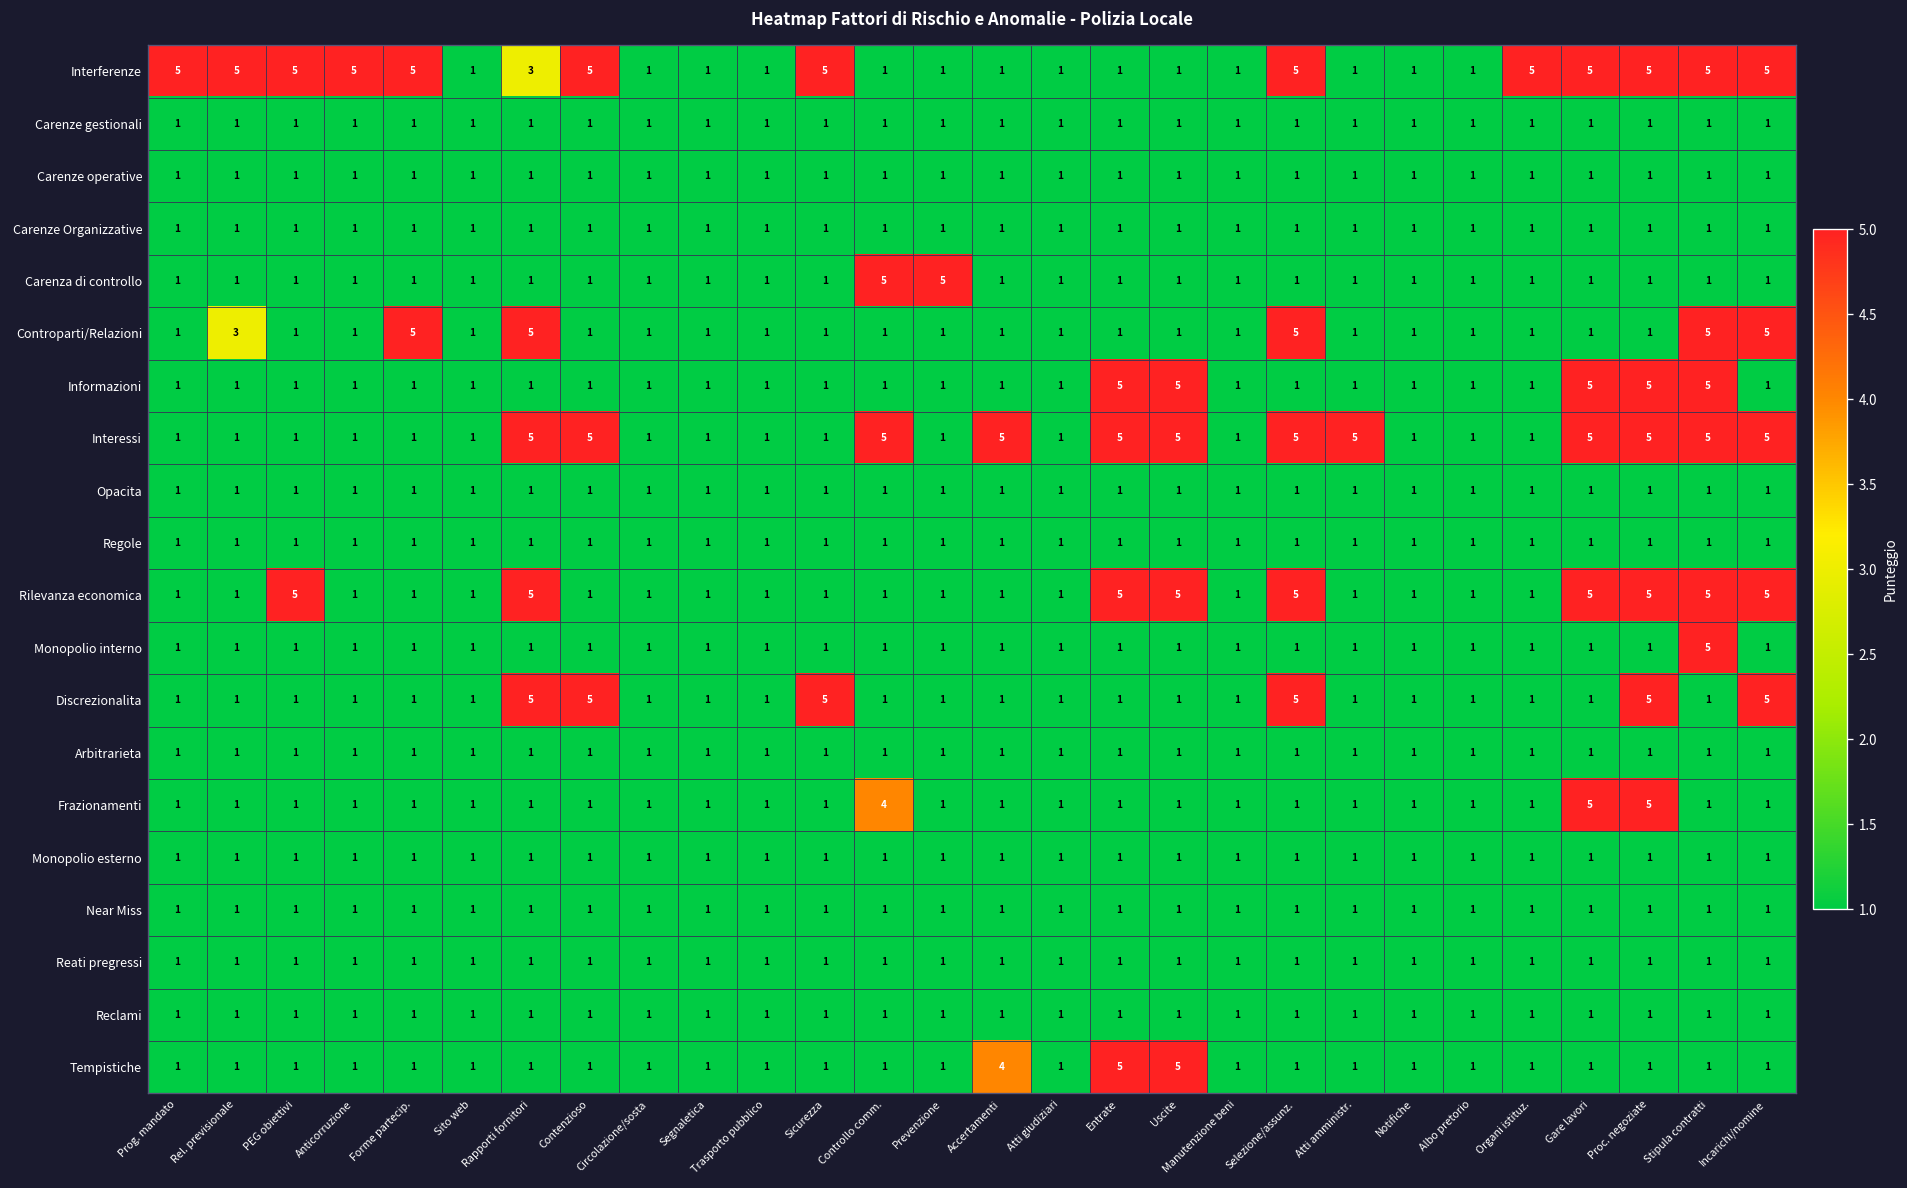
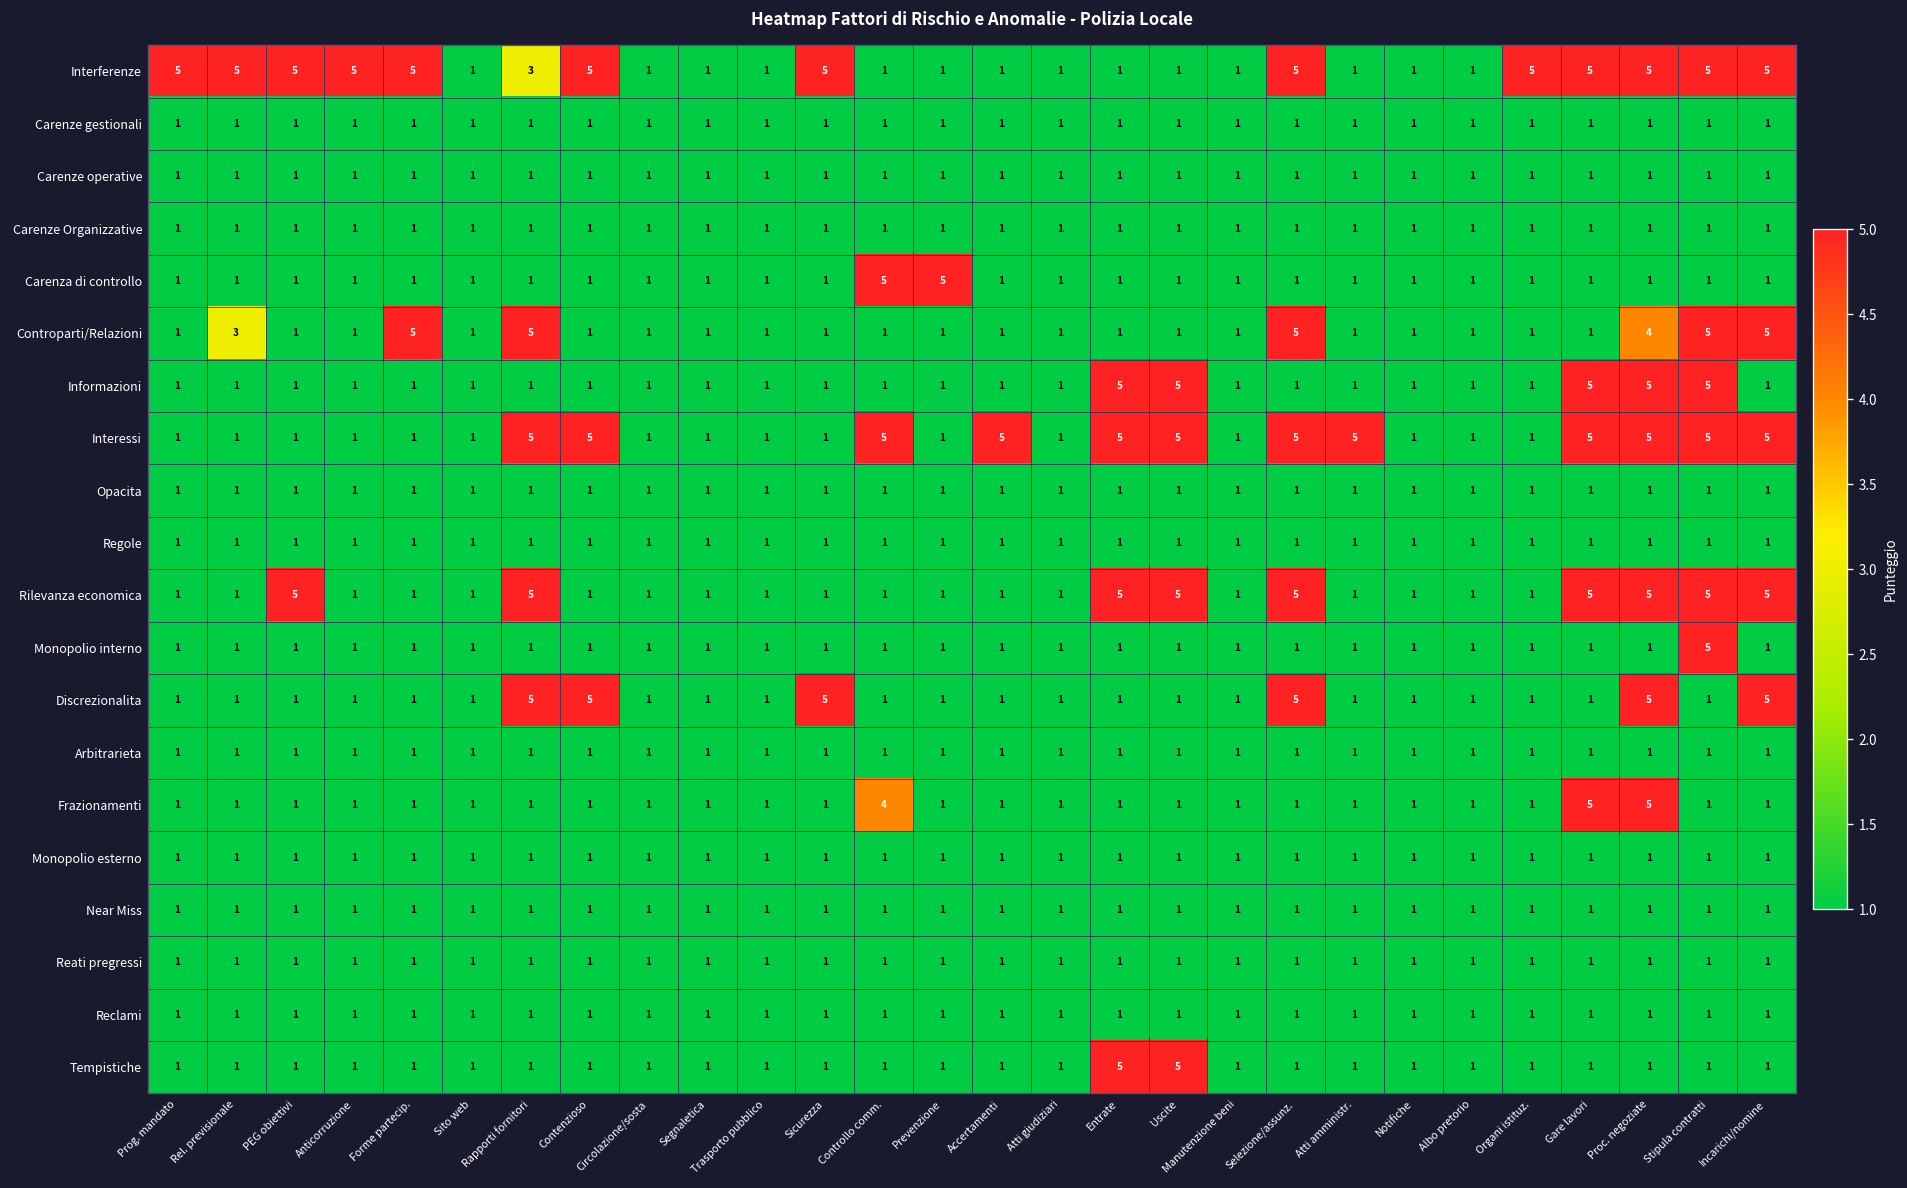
  {
    "Controparti/Relazioni": {
      "Prog. mandato": 1,
      "Rel. previsionale": 3,
      "PEG obiettivi": 1,
      "Anticorruzione": 1,
      "Forme partecip.": 5,
      "Sito web": 1,
      "Rapporti fornitori": 5,
      "Contenzioso": 1,
      "Circolazione/sosta": 1,
      "Segnaletica": 1,
      "Trasporto pubblico": 1,
      "Sicurezza": 1,
      "Controllo comm.": 1,
      "Prevenzione": 1,
      "Accertamenti": 1,
      "Atti giudiziari": 1,
      "Entrate": 1,
      "Uscite": 1,
      "Manutenzione beni": 1,
      "Selezione/assunz.": 5,
      "Atti amministr.": 1,
      "Notifiche": 1,
      "Albo pretorio": 1,
      "Organi istituz.": 1,
      "Gare lavori": 1,
-     "Proc. negoziate": 1,
+     "Proc. negoziate": 4,
      "Stipula contratti": 5,
      "Incarichi/nomine": 5
    },
    "Tempistiche": {
      "Prog. mandato": 1,
      "Rel. previsionale": 1,
      "PEG obiettivi": 1,
      "Anticorruzione": 1,
      "Forme partecip.": 1,
      "Sito web": 1,
      "Rapporti fornitori": 1,
      "Contenzioso": 1,
      "Circolazione/sosta": 1,
      "Segnaletica": 1,
      "Trasporto pubblico": 1,
      "Sicurezza": 1,
      "Controllo comm.": 1,
      "Prevenzione": 1,
-     "Accertamenti": 4,
+     "Accertamenti": 1,
      "Atti giudiziari": 1,
      "Entrate": 5,
      "Uscite": 5,
      "Manutenzione beni": 1,
      "Selezione/assunz.": 1,
      "Atti amministr.": 1,
      "Notifiche": 1,
      "Albo pretorio": 1,
      "Organi istituz.": 1,
      "Gare lavori": 1,
      "Proc. negoziate": 1,
      "Stipula contratti": 1,
      "Incarichi/nomine": 1
    }
  }
